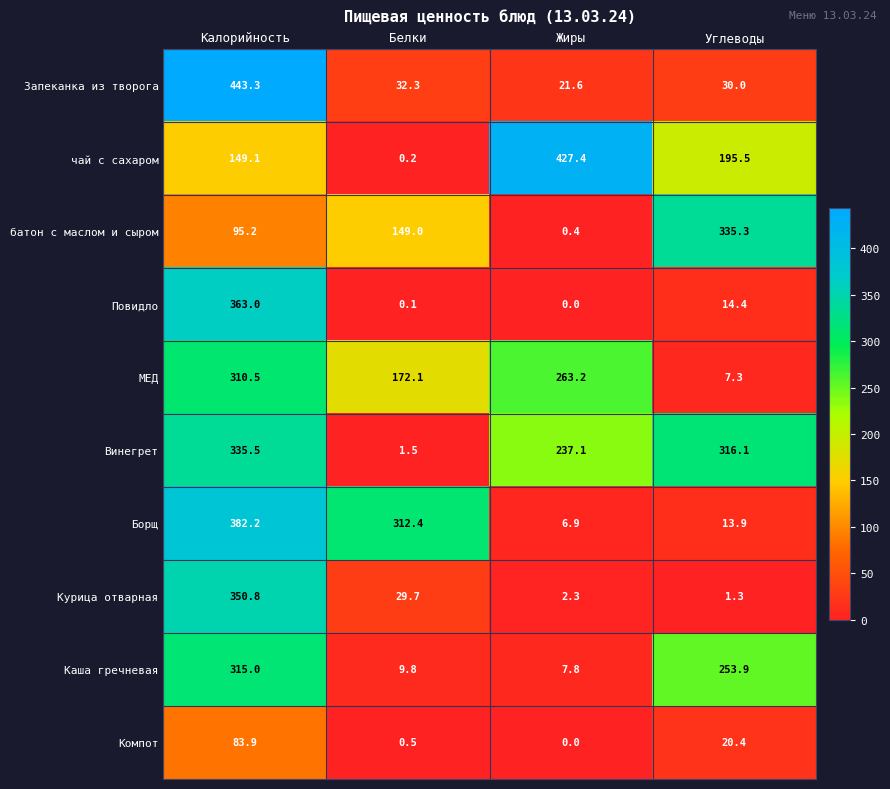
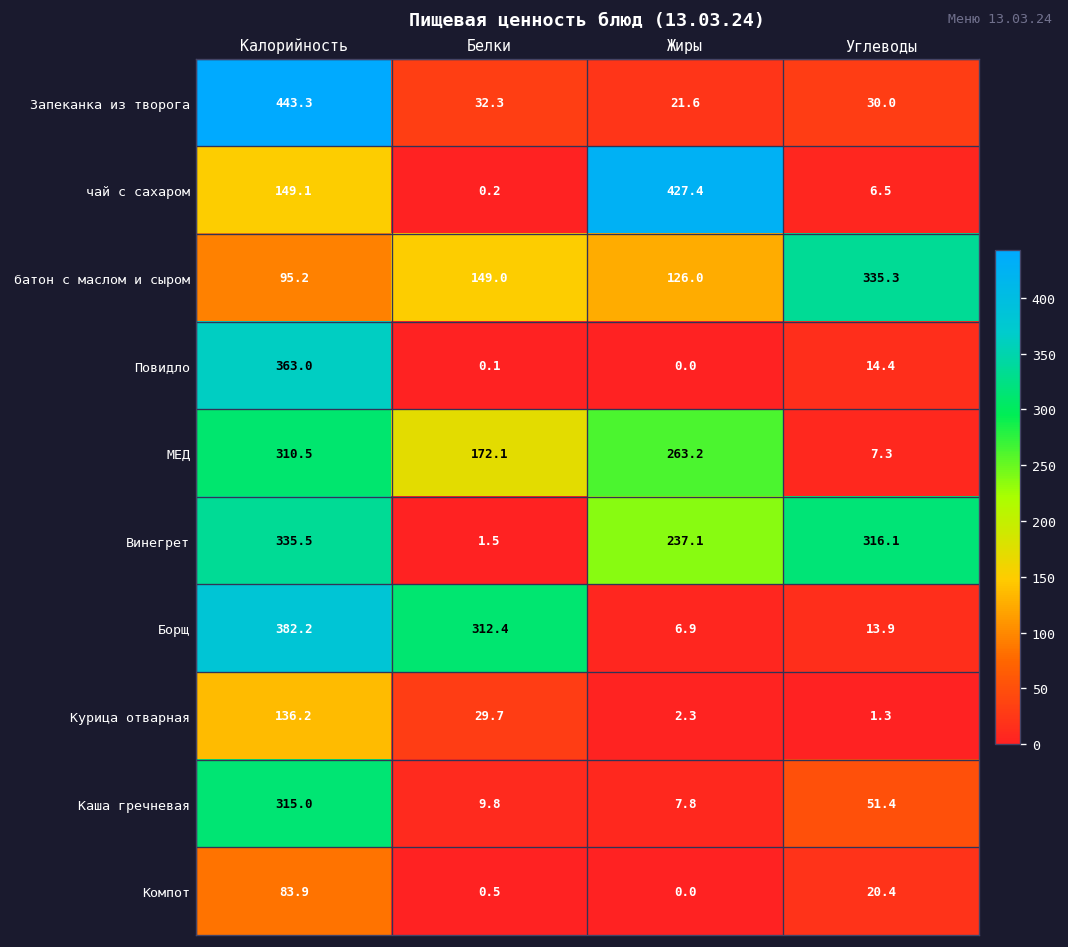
  {
    "Запеканка из творога": {
      "Калорийность": 443.3,
      "Белки": 32.3,
      "Жиры": 21.6,
      "Углеводы": 30.0
    },
    "чай с сахаром": {
      "Калорийность": 149.1,
      "Белки": 0.2,
      "Жиры": 427.4,
-     "Углеводы": 195.5
+     "Углеводы": 6.5
    },
    "батон с маслом и сыром": {
      "Калорийность": 95.2,
      "Белки": 149.0,
-     "Жиры": 0.4,
+     "Жиры": 126.0,
      "Углеводы": 335.3
    },
    "Повидло": {
      "Калорийность": 363.0,
      "Белки": 0.1,
      "Жиры": 0.0,
      "Углеводы": 14.4
    },
    "МЕД": {
      "Калорийность": 310.5,
      "Белки": 172.1,
      "Жиры": 263.2,
      "Углеводы": 7.3
    },
    "Винегрет": {
      "Калорийность": 335.5,
      "Белки": 1.5,
      "Жиры": 237.1,
      "Углеводы": 316.1
    },
    "Борщ": {
      "Калорийность": 382.2,
      "Белки": 312.4,
      "Жиры": 6.9,
      "Углеводы": 13.9
    },
    "Курица отварная": {
-     "Калорийность": 350.8,
+     "Калорийность": 136.2,
      "Белки": 29.7,
      "Жиры": 2.3,
      "Углеводы": 1.3
    },
    "Каша гречневая": {
      "Калорийность": 315.0,
      "Белки": 9.8,
      "Жиры": 7.8,
-     "Углеводы": 253.9
+     "Углеводы": 51.4
    },
    "Компот": {
      "Калорийность": 83.9,
      "Белки": 0.5,
      "Жиры": 0.0,
      "Углеводы": 20.4
    }
  }
